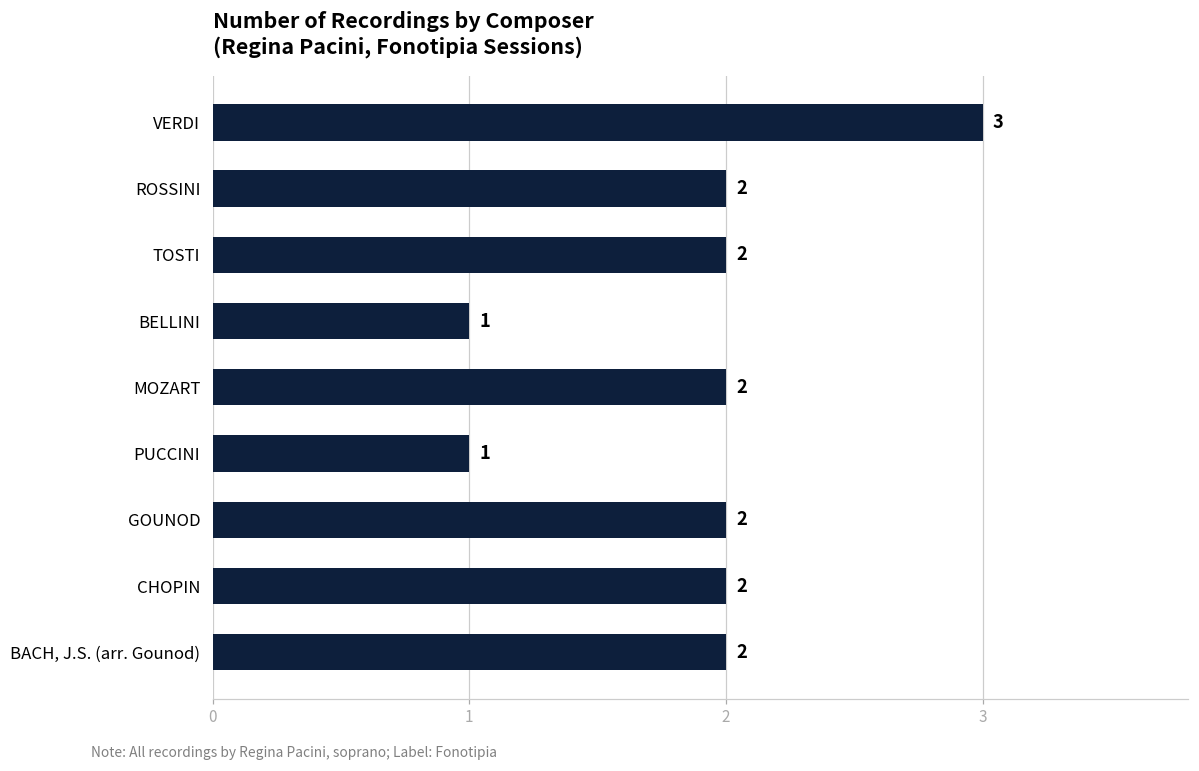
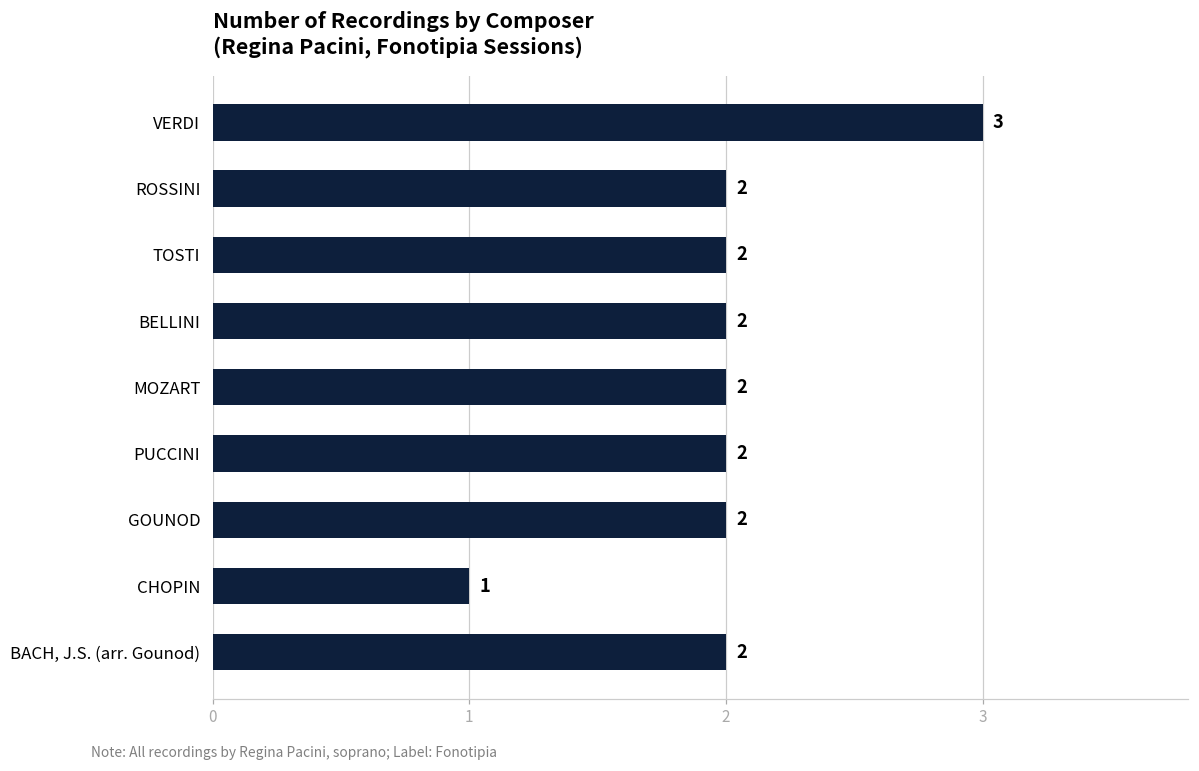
  {
    "VERDI": 3,
    "ROSSINI": 2,
    "TOSTI": 2,
-   "BELLINI": 1,
+   "BELLINI": 2,
    "MOZART": 2,
-   "PUCCINI": 1,
+   "PUCCINI": 2,
    "GOUNOD": 2,
-   "CHOPIN": 2,
+   "CHOPIN": 1,
    "BACH, J.S. (arr. Gounod)": 2
  }
